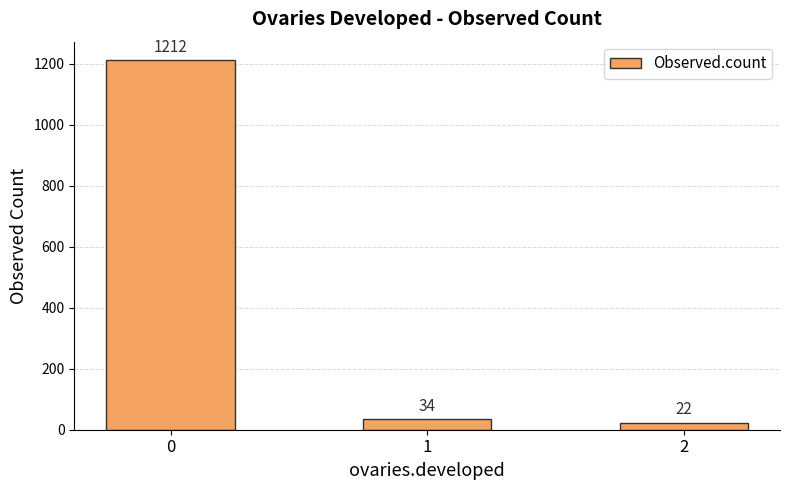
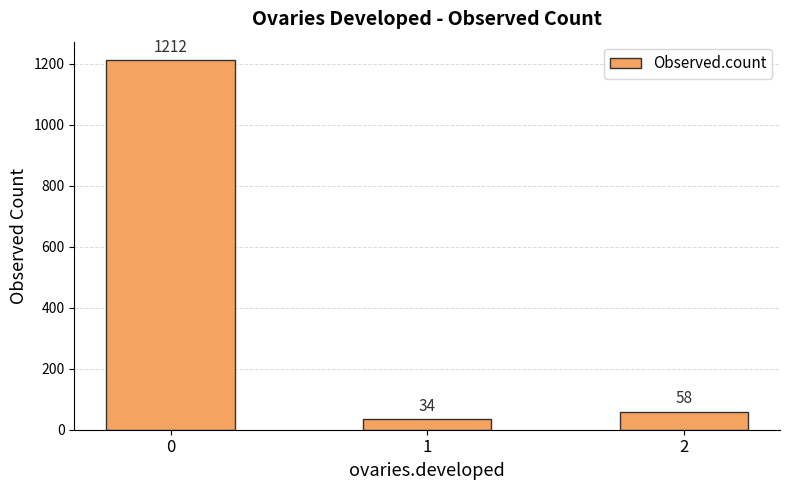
  {
    "0": 1212,
    "1": 34,
-   "2": 22
+   "2": 58
  }
